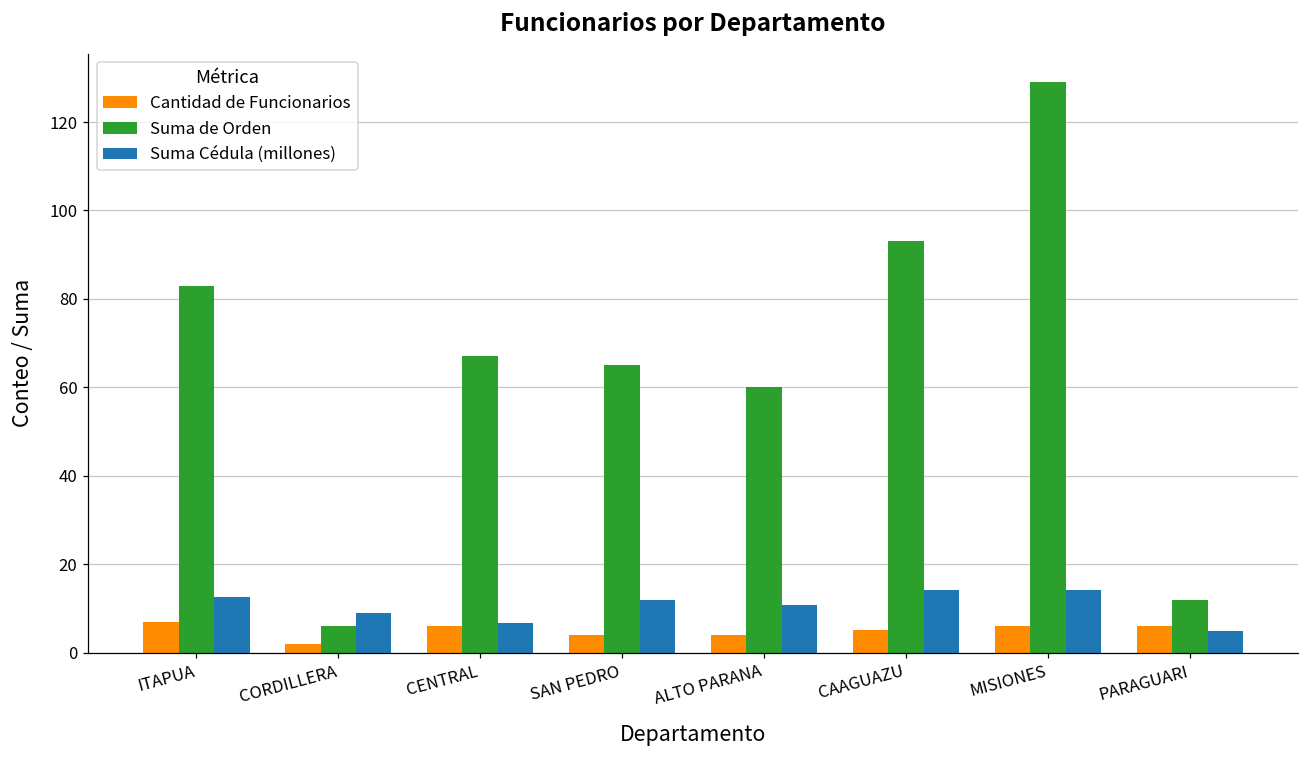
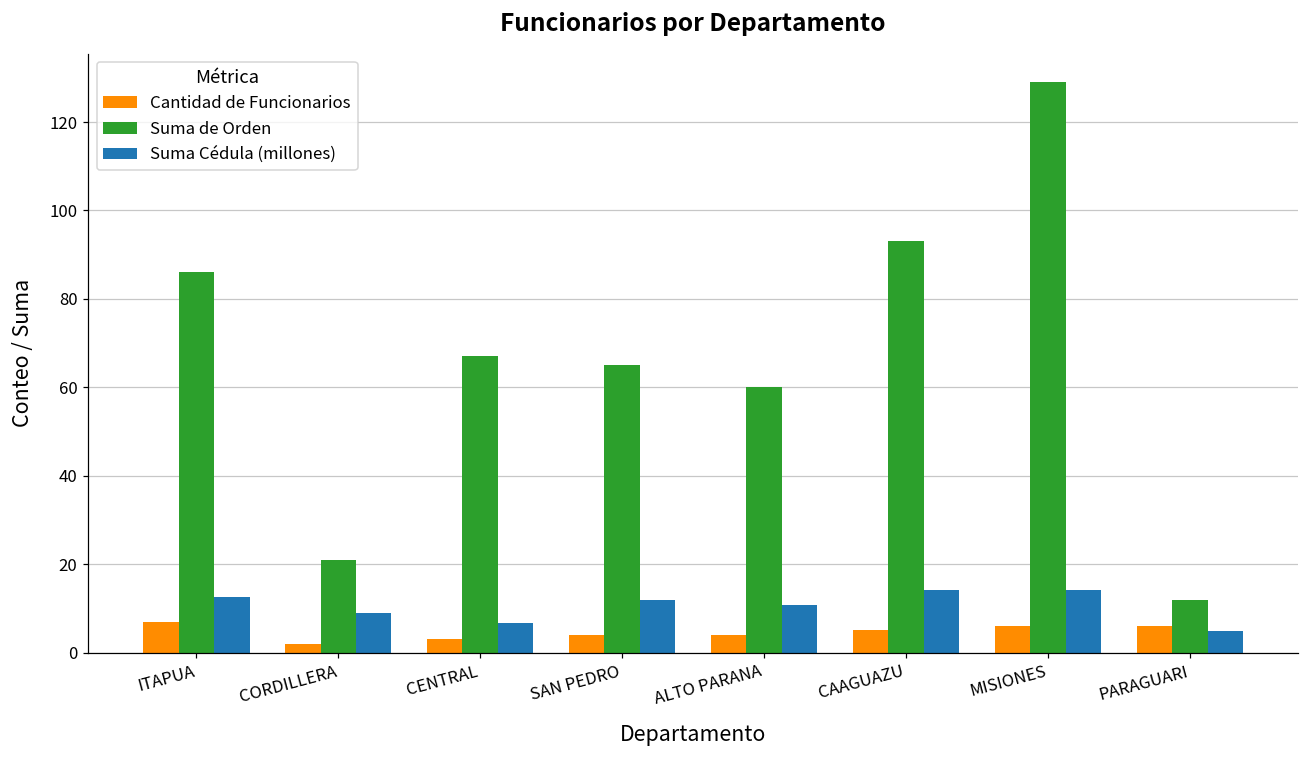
  {
    "Cantidad de Funcionarios": {
      "ITAPUA": 7,
      "CORDILLERA": 2,
-     "CENTRAL": 6,
+     "CENTRAL": 3,
      "SAN PEDRO": 4,
      "ALTO PARANA": 4,
      "CAAGUAZU": 5,
      "MISIONES": 6,
      "PARAGUARI": 6
    },
    "Suma de Orden": {
-     "ITAPUA": 83,
-     "CORDILLERA": 6,
+     "ITAPUA": 86,
+     "CORDILLERA": 21,
      "CENTRAL": 67,
      "SAN PEDRO": 65,
      "ALTO PARANA": 60,
      "CAAGUAZU": 93,
      "MISIONES": 129,
      "PARAGUARI": 12
    },
    "Suma Cédula (millones)": {
      "ITAPUA": 13,
      "CORDILLERA": 9,
      "CENTRAL": 7,
      "SAN PEDRO": 12,
      "ALTO PARANA": 11,
      "CAAGUAZU": 14,
      "MISIONES": 14,
      "PARAGUARI": 5
    }
  }
